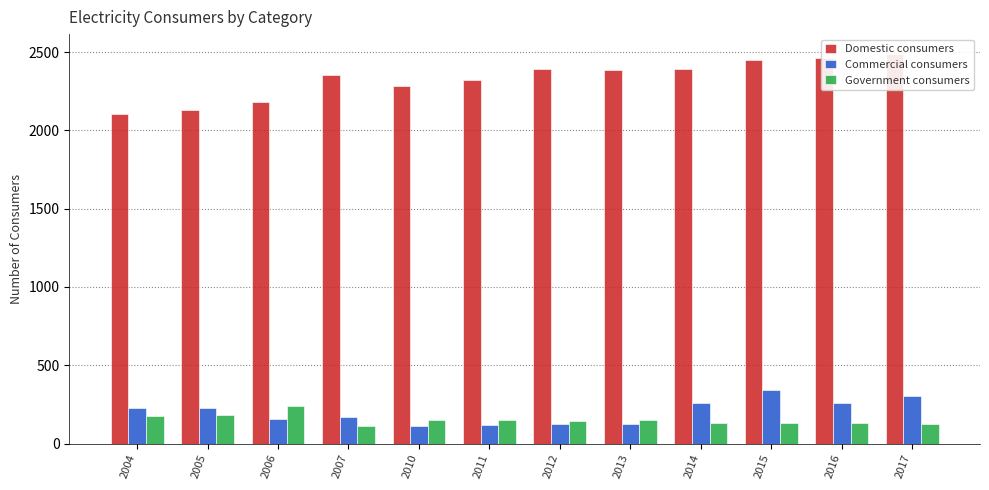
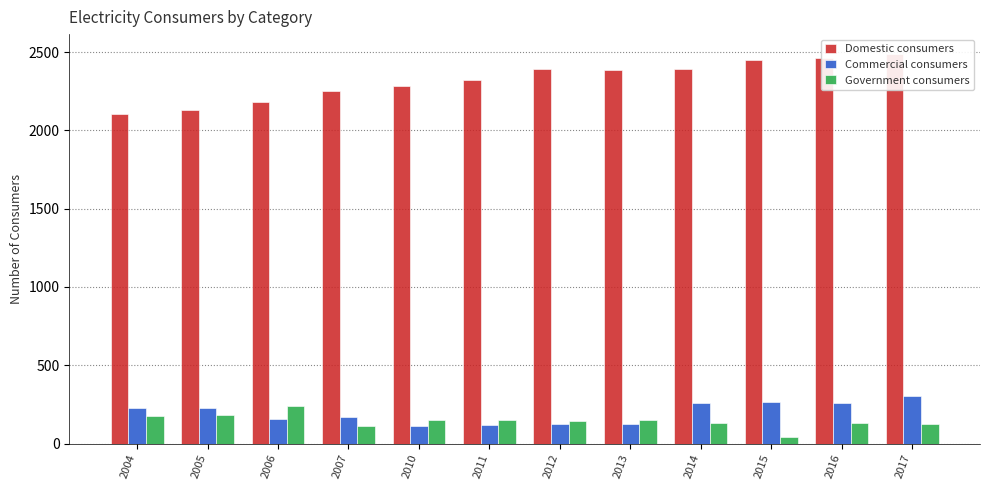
  {
    "Domestic consumers": {
      "2004": 2100,
      "2005": 2130,
      "2006": 2180,
-     "2007": 2350,
+     "2007": 2250,
      "2010": 2280,
      "2011": 2320,
      "2012": 2390,
      "2013": 2390,
      "2014": 2390,
      "2015": 2450
    },
    "Commercial consumers": {
      "2004": 230,
      "2005": 230,
      "2006": 160,
      "2007": 170,
      "2010": 120,
      "2011": 120,
      "2012": 130,
      "2013": 130,
      "2014": 260,
-     "2015": 350,
+     "2015": 260,
      "2016": 260,
      "2017": 300
    },
    "Government consumers": {
      "2004": 180,
      "2005": 180,
      "2006": 240,
      "2007": 110,
      "2010": 150,
      "2011": 150,
      "2012": 150,
      "2013": 150,
      "2014": 130,
-     "2015": 130,
+     "2015": 40,
      "2016": 130,
      "2017": 120
    }
  }
